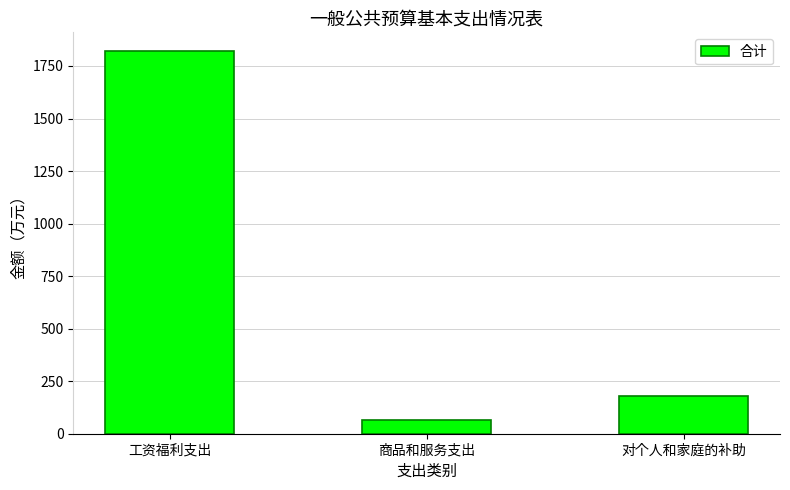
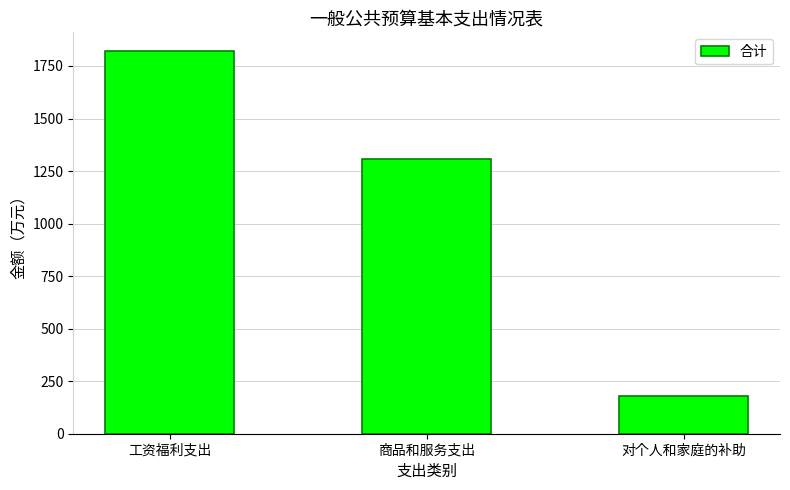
  {
    "工资福利支出": 1820,
-   "商品和服务支出": 70,
+   "商品和服务支出": 1310,
    "对个人和家庭的补助": 180
  }
